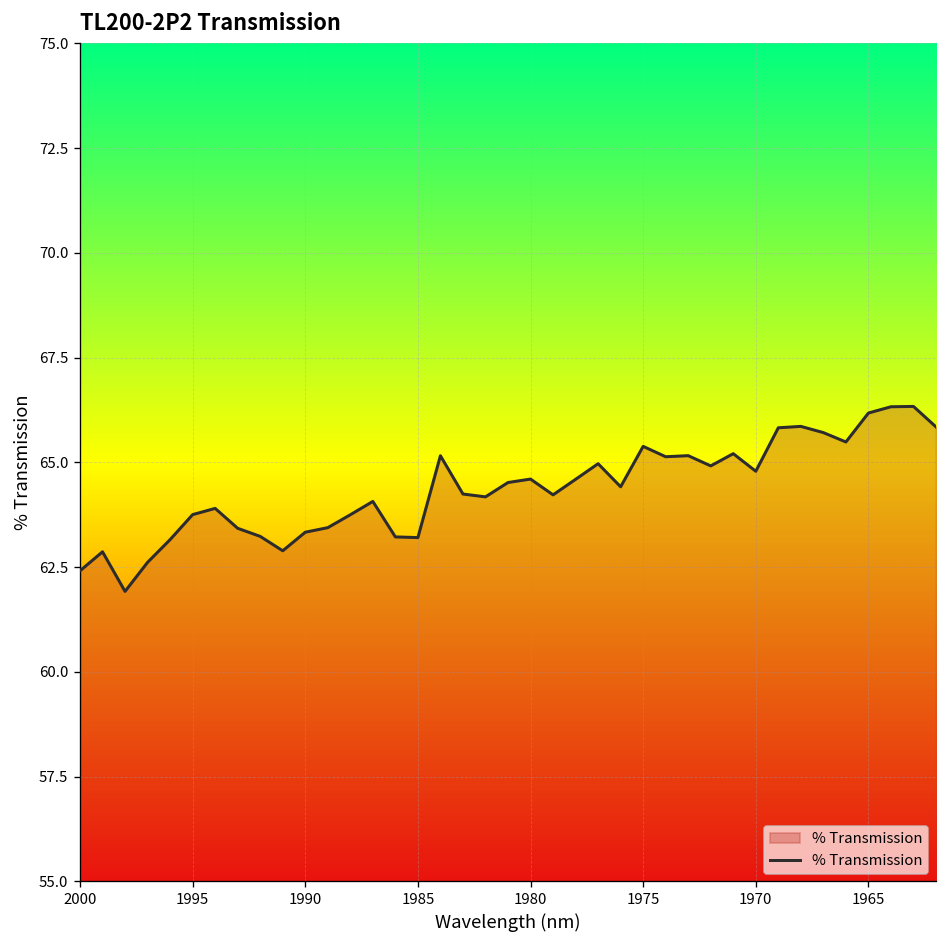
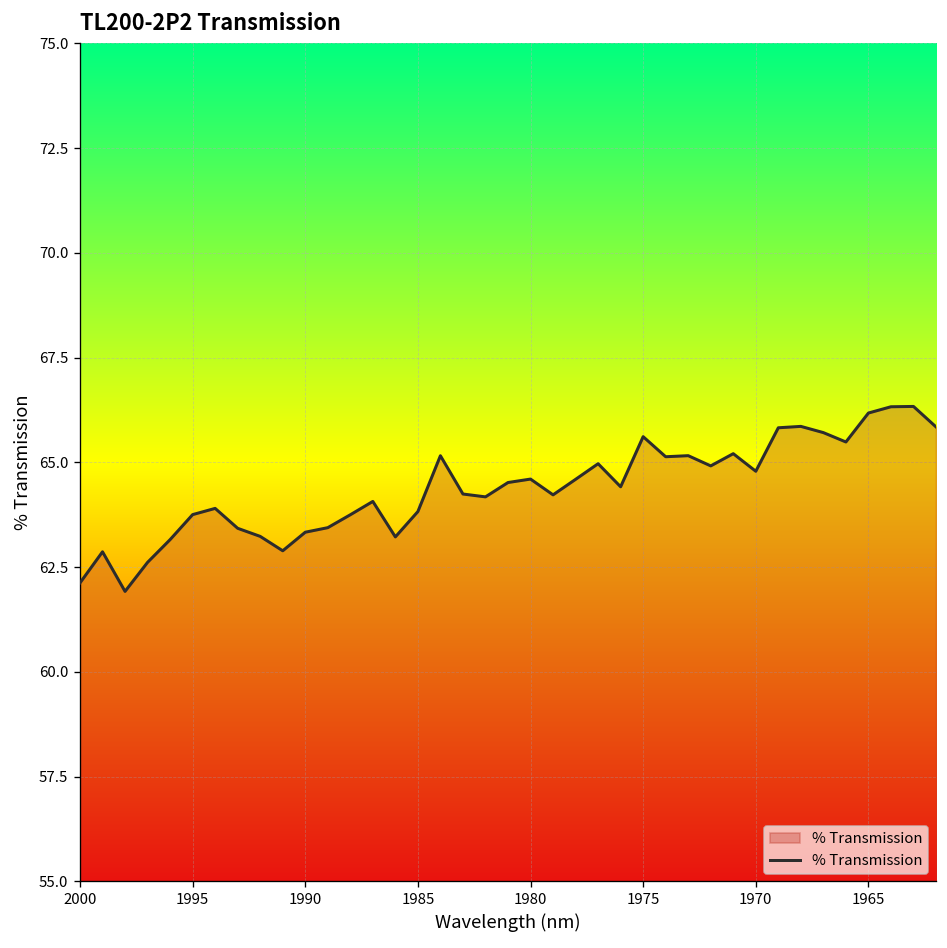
  {
-   "2000": 62.4,
+   "2000": 62.1,
    "1995": 63.8,
    "1990": 63.3,
-   "1985": 63.2,
+   "1985": 63.8,
    "1980": 64.6,
-   "1975": 65.4,
+   "1975": 65.6,
    "1970": 64.8,
    "1965": 66.2
  }
